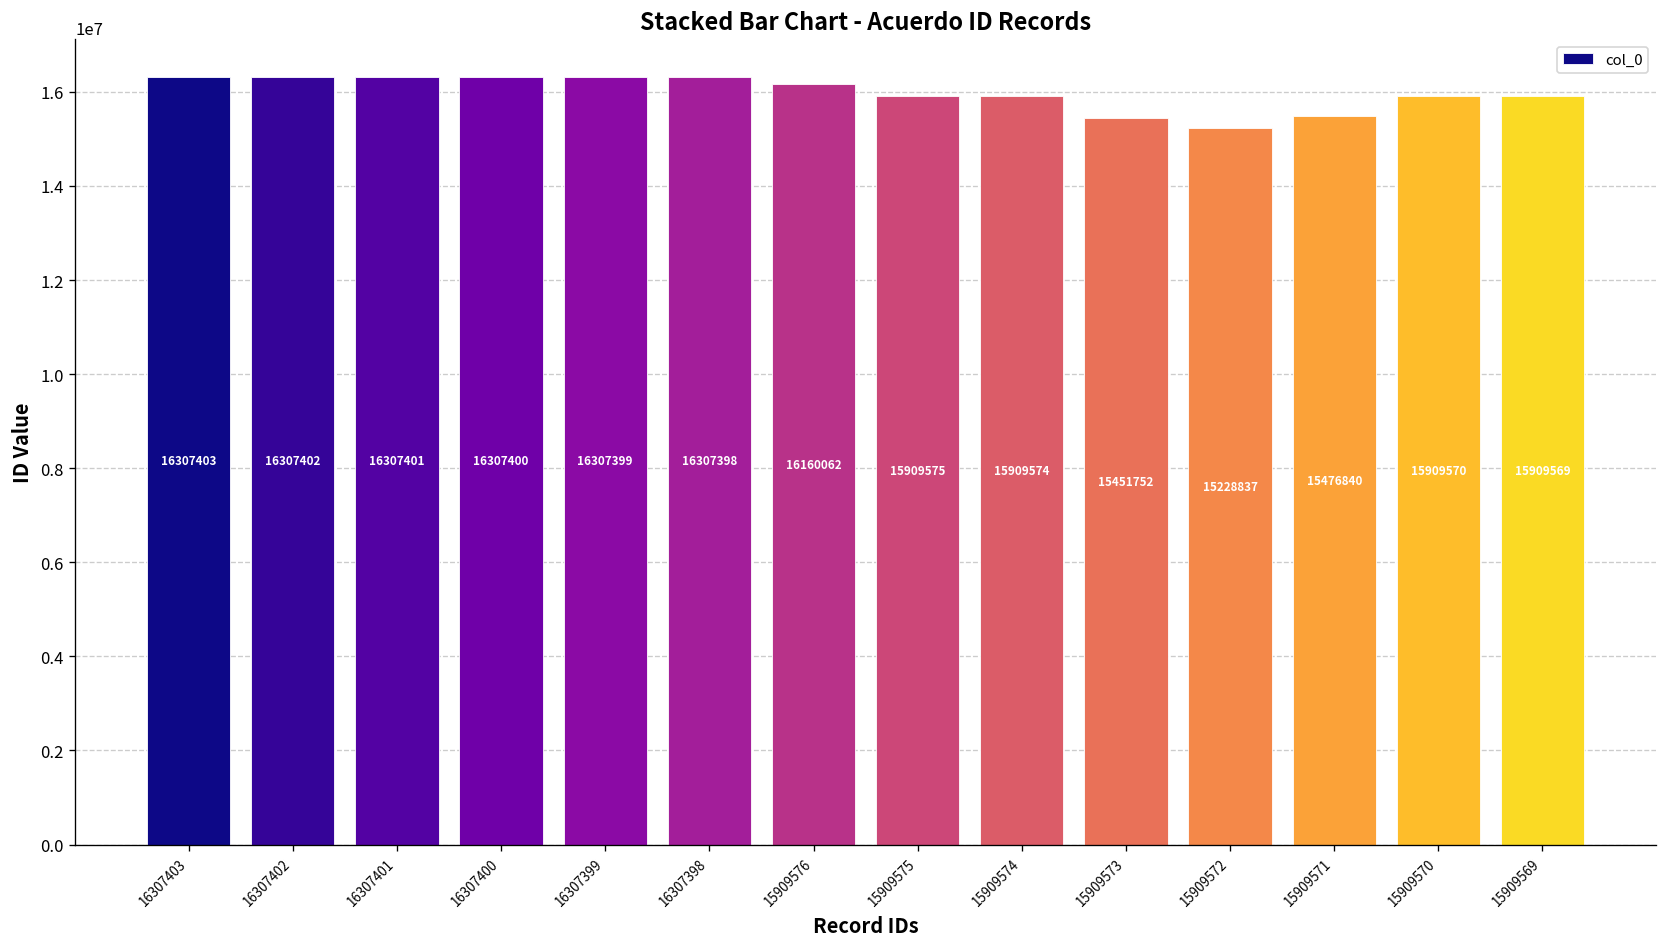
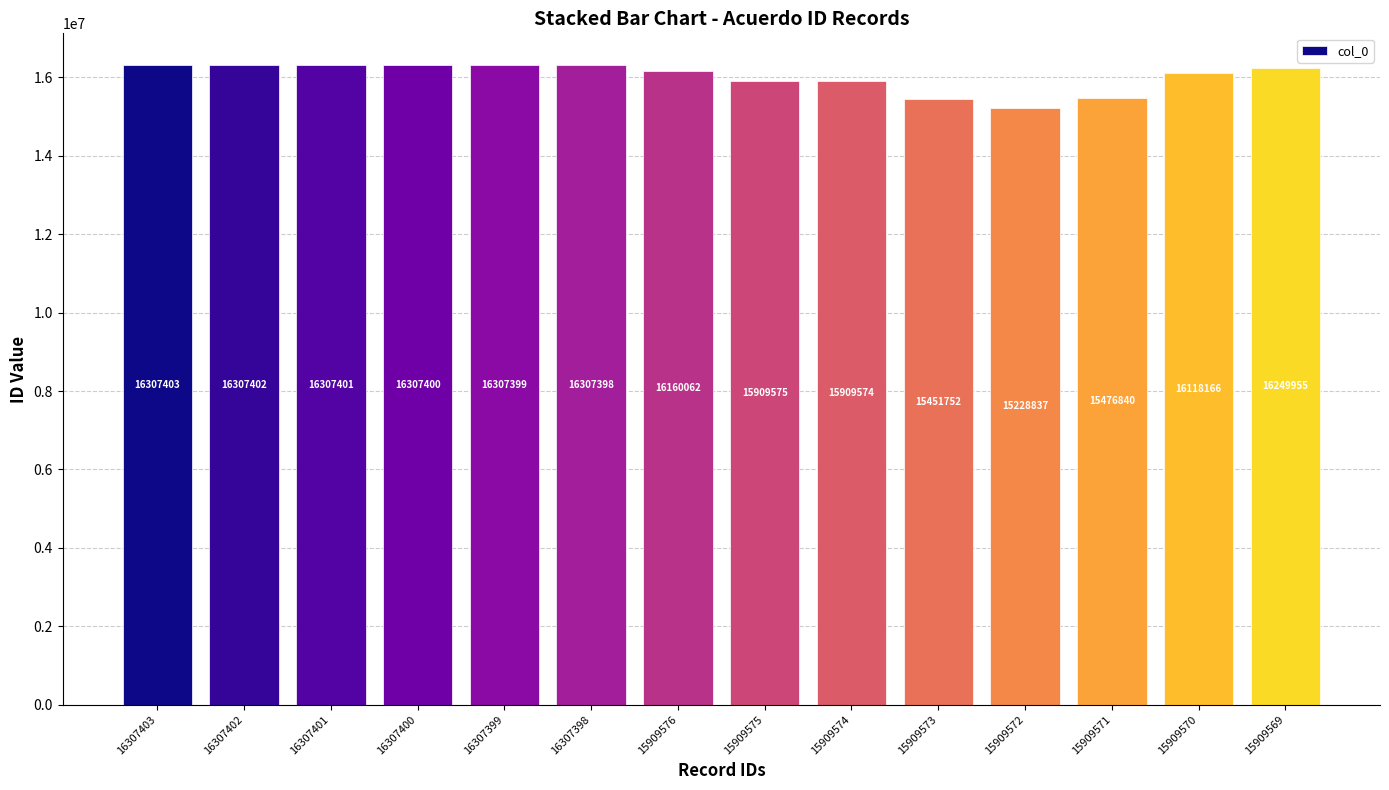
  {
    "16307403": 16307403,
    "16307402": 16307402,
    "16307401": 16307401,
    "16307400": 16307400,
    "16307399": 16307399,
    "16307398": 16307398,
    "15909576": 16160062,
    "15909575": 15909575,
    "15909574": 15909574,
    "15909573": 15451752,
    "15909572": 15228837,
    "15909571": 15476840,
-   "15909570": 15909570,
-   "15909569": 15909569
+   "15909570": 16118166,
+   "15909569": 16249955
  }
